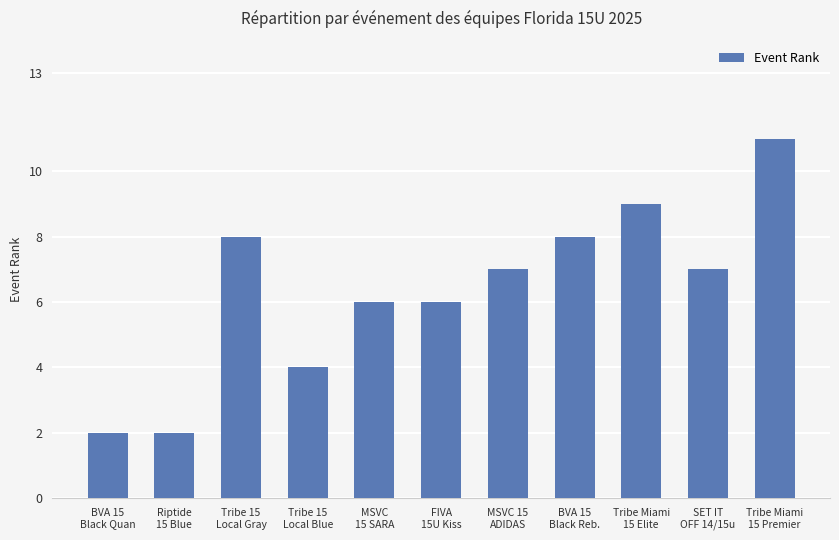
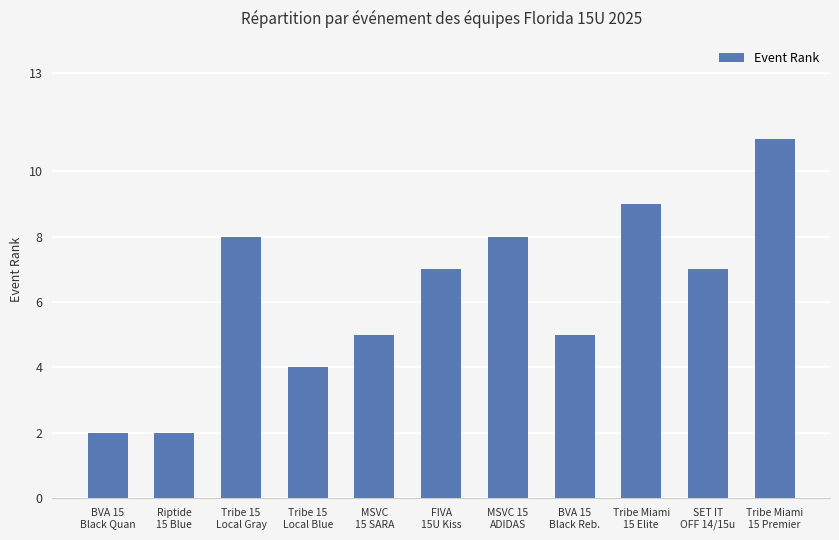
  {
    "BVA 15 Black Quan": 2,
    "Riptide 15 Blue": 2,
    "Tribe 15 Local Gray": 8,
    "Tribe 15 Local Blue": 4,
-   "MSVC 15 SARA": 6,
-   "FIVA 15U Kiss": 6,
-   "MSVC 15 ADIDAS": 7,
-   "BVA 15 Black Reb.": 8,
+   "MSVC 15 SARA": 5,
+   "FIVA 15U Kiss": 7,
+   "MSVC 15 ADIDAS": 8,
+   "BVA 15 Black Reb.": 5,
    "Tribe Miami 15 Elite": 9,
    "SET IT OFF 14/15u": 7,
    "Tribe Miami 15 Premier": 11
  }
